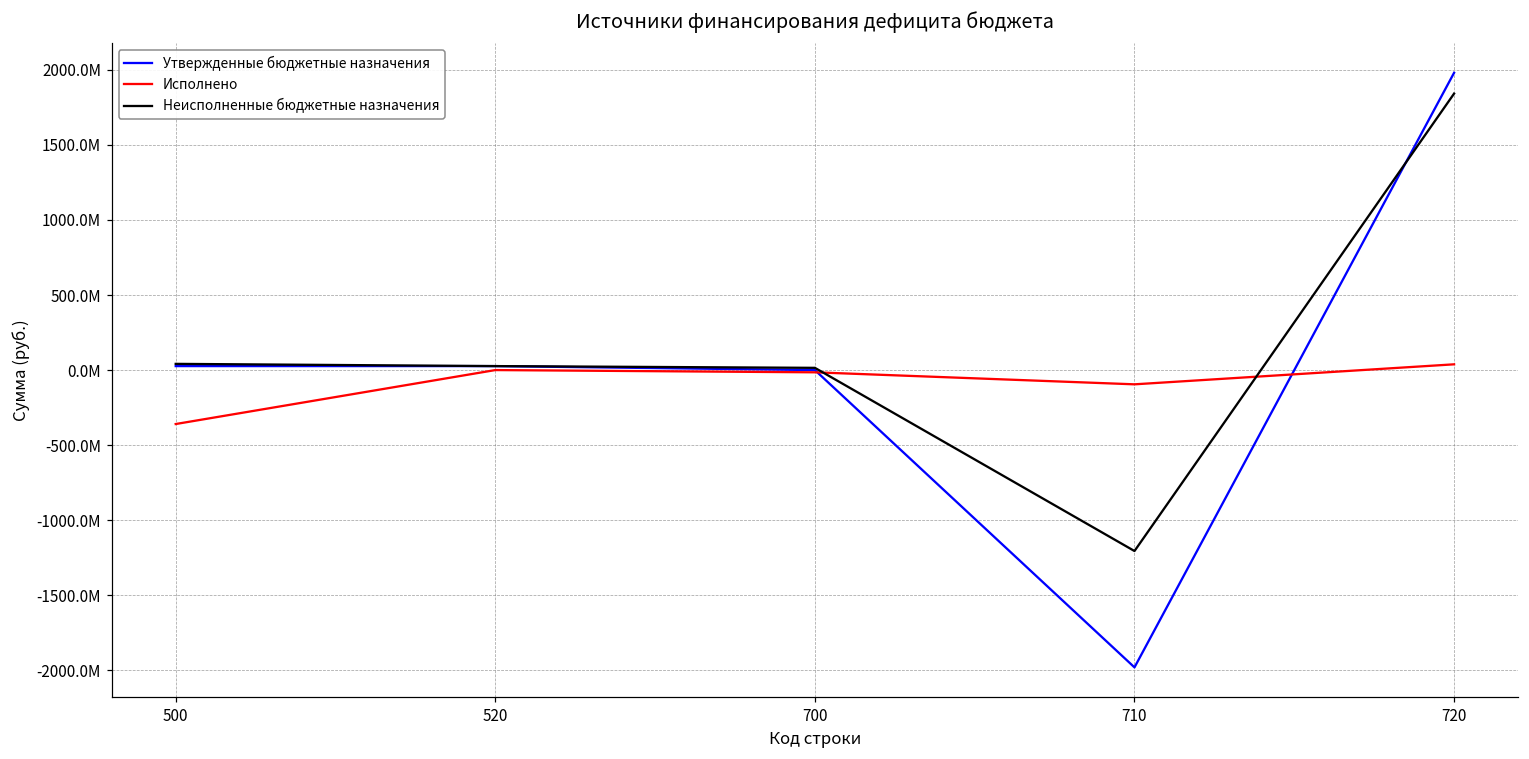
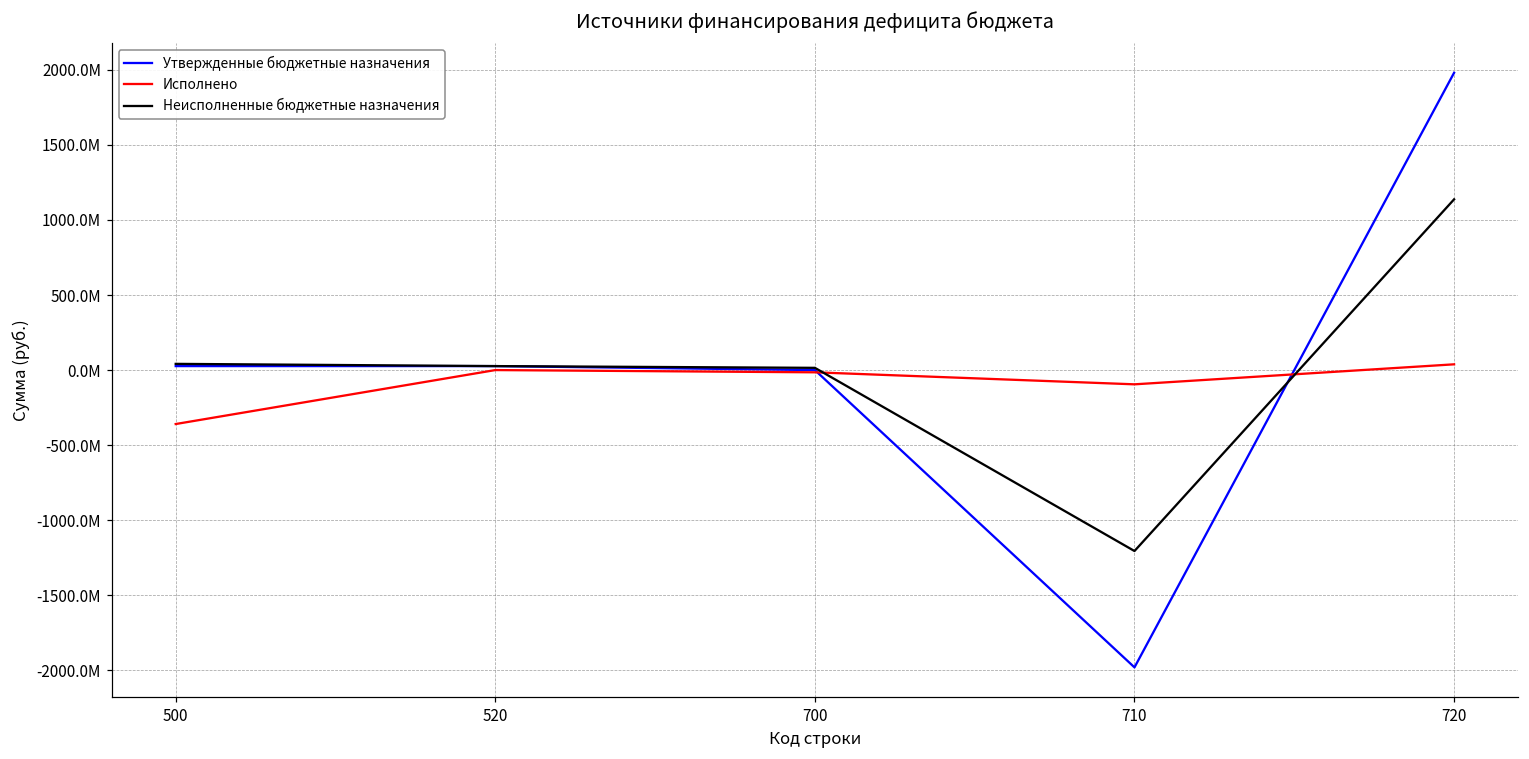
  {
    "Утвержденные бюджетные назначения": {
      "710": -1980000000,
      "720": 1980000000
    },
    "Исполнено": {
      "500": -360000000,
      "520": 0,
      "710": -90000000,
      "720": 40000000
    },
    "Неисполненные бюджетные назначения": {
      "710": -1210000000,
-     "720": 1840000000
+     "720": 1140000000
    }
  }
